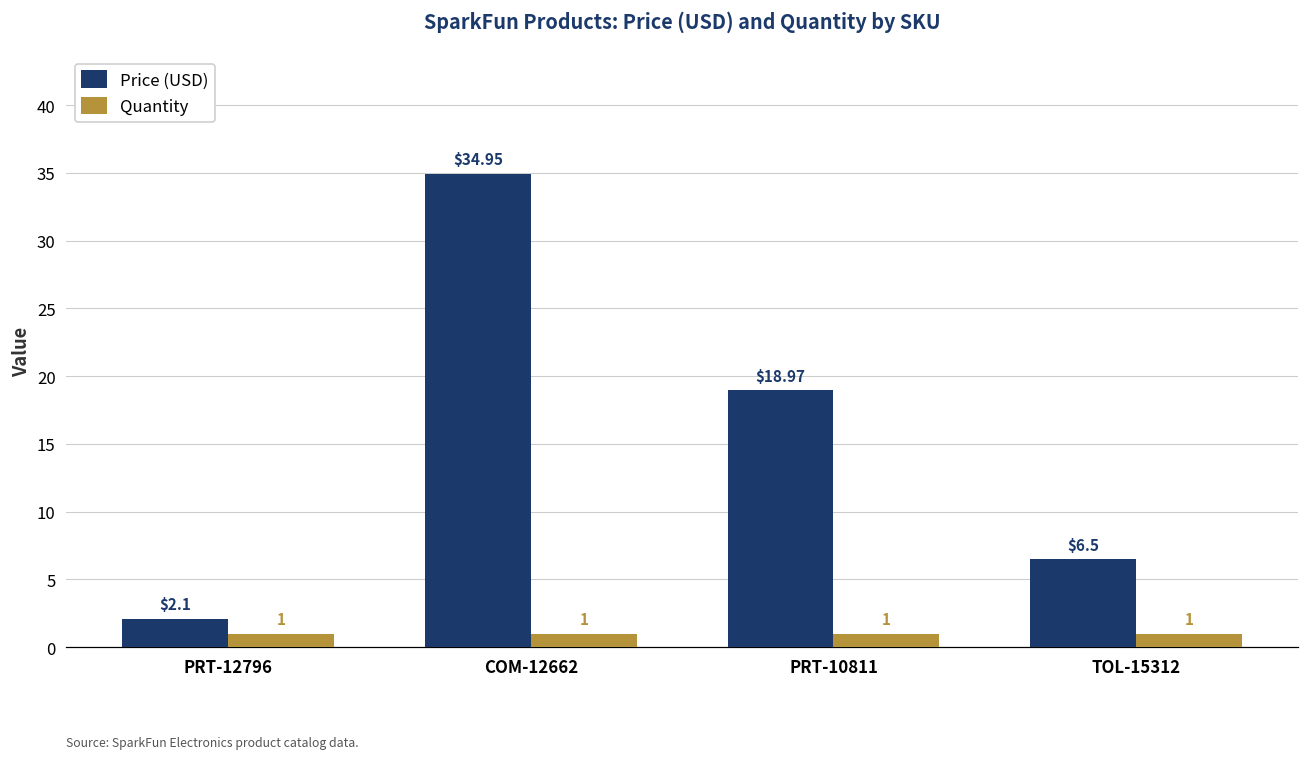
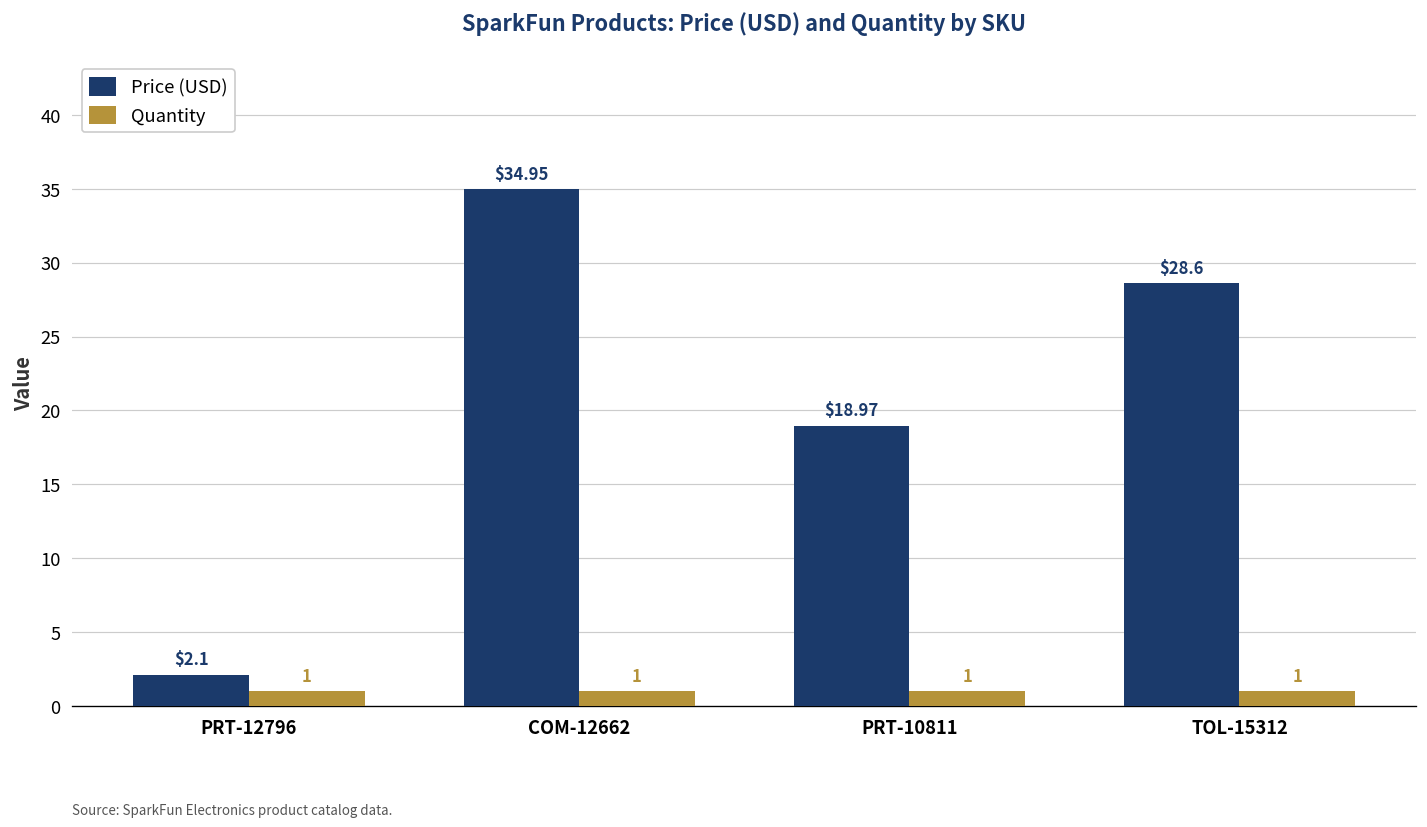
  {
    "Price (USD)": {
      "PRT-12796": "$2.1",
      "COM-12662": "$34.95",
      "PRT-10811": "$18.97",
-     "TOL-15312": "$6.5"
+     "TOL-15312": "$28.6"
    },
    "Quantity": {
      "PRT-12796": "1",
      "COM-12662": "1",
      "PRT-10811": "1",
      "TOL-15312": "1"
    }
  }
